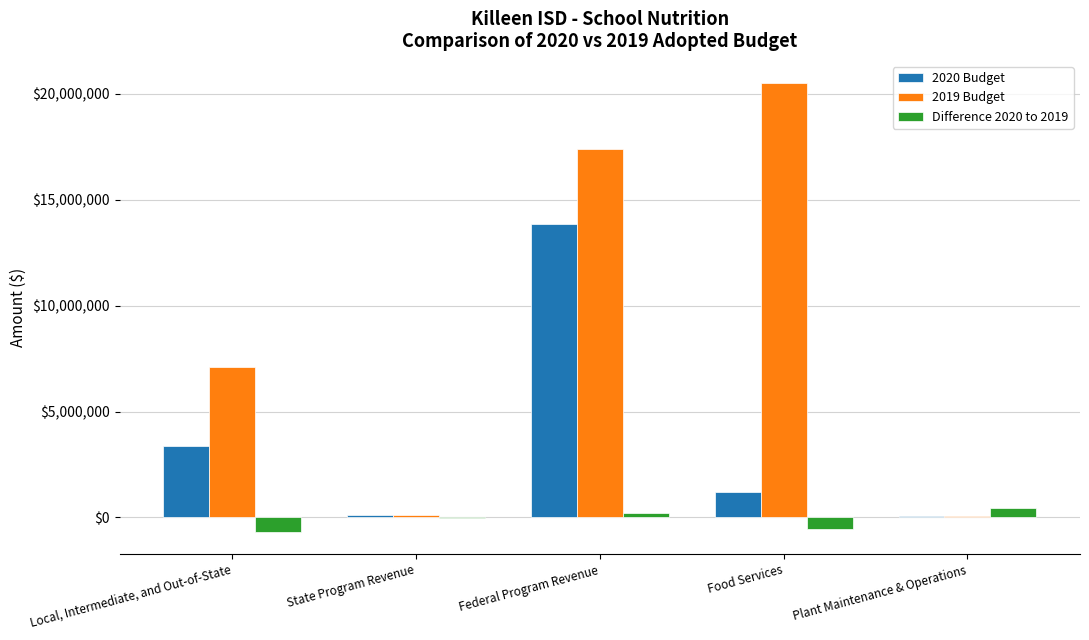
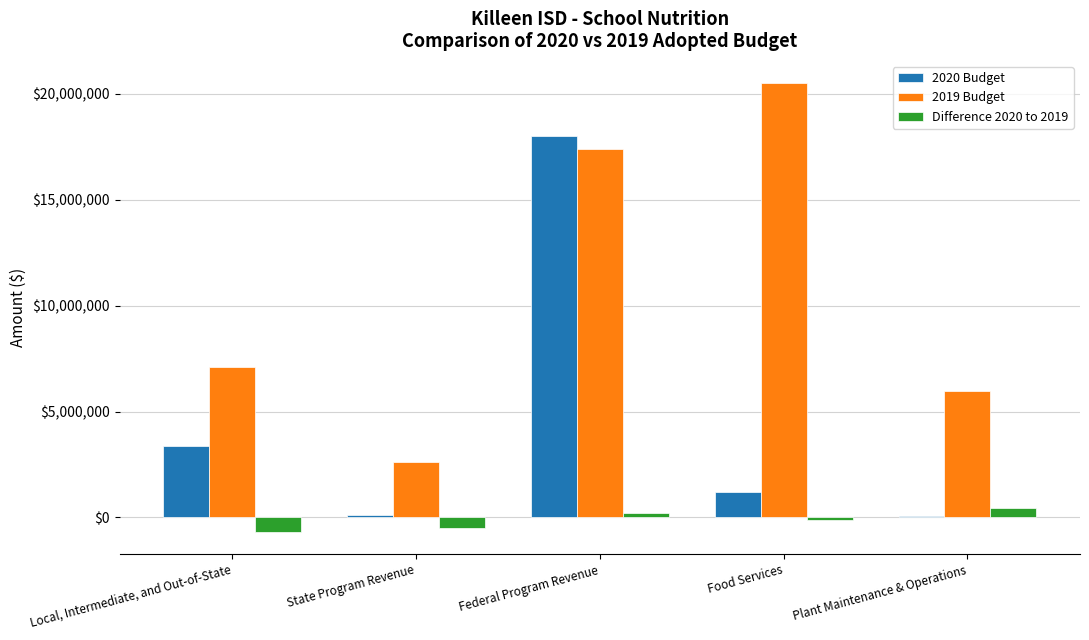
  {
    "2020 Budget": {
      "Local, Intermediate, and Out-of-State": "$3,400,000",
-     "Federal Program Revenue": "$13,900,000",
+     "Federal Program Revenue": "$18,000,000",
      "Food Services": "$1,200,000"
    },
    "2019 Budget": {
      "Local, Intermediate, and Out-of-State": "$7,100,000",
-     "State Program Revenue": "$100,000",
+     "State Program Revenue": "$2,600,000",
      "Federal Program Revenue": "$17,400,000",
      "Food Services": "$20,500,000",
-     "Plant Maintenance & Operations": "$0"
+     "Plant Maintenance & Operations": "$6,000,000"
    },
    "Difference 2020 to 2019": {
      "Local, Intermediate, and Out-of-State": "$-700,000",
-     "State Program Revenue": "$0",
+     "State Program Revenue": "$-500,000",
      "Federal Program Revenue": "$200,000",
-     "Food Services": "$-600,000",
+     "Food Services": "$-100,000",
      "Plant Maintenance & Operations": "$400,000"
    }
  }
